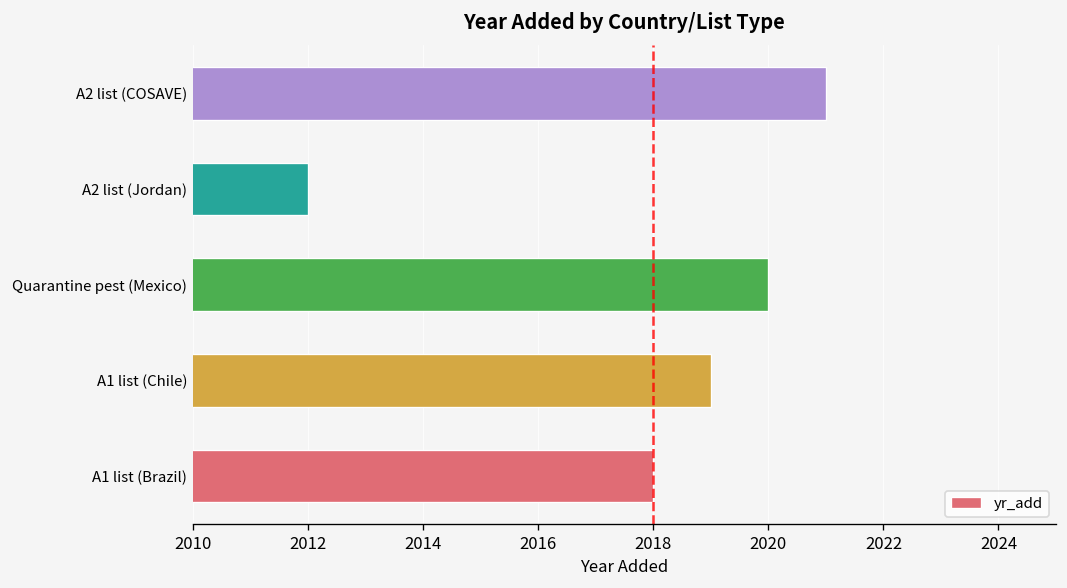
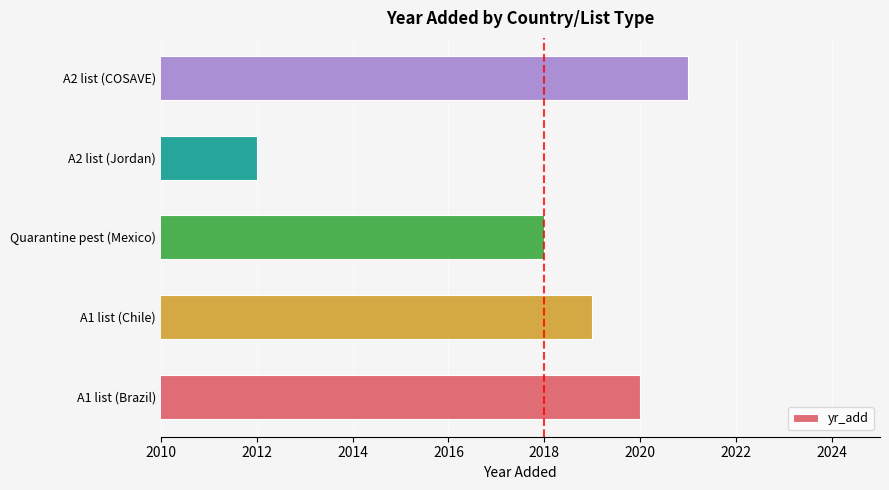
  {
    "A2 list (COSAVE)": 2021,
    "A2 list (Jordan)": 2012,
-   "Quarantine pest (Mexico)": 2020,
+   "Quarantine pest (Mexico)": 2018,
    "A1 list (Chile)": 2019,
-   "A1 list (Brazil)": 2018
+   "A1 list (Brazil)": 2020
  }
